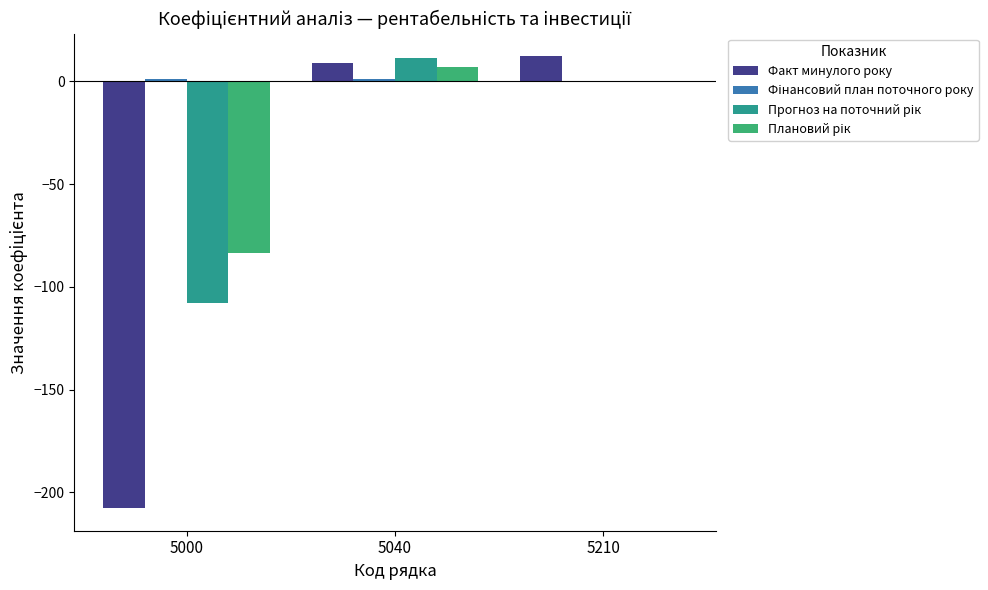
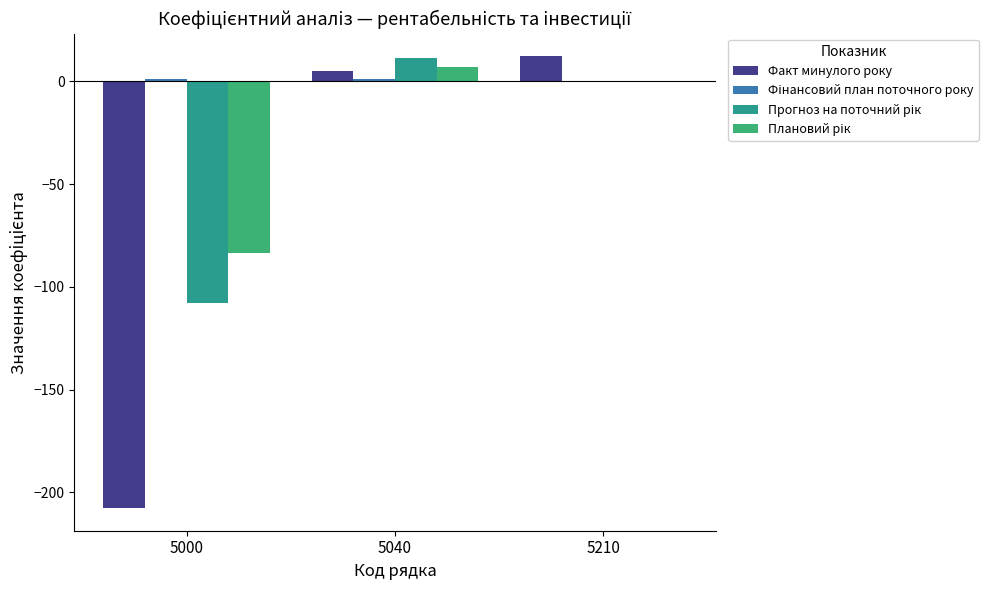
  {
    "Факт минулого року": {
      "5000": -208,
-     "5040": 9,
+     "5040": 5,
      "5210": 12
    }
  }
